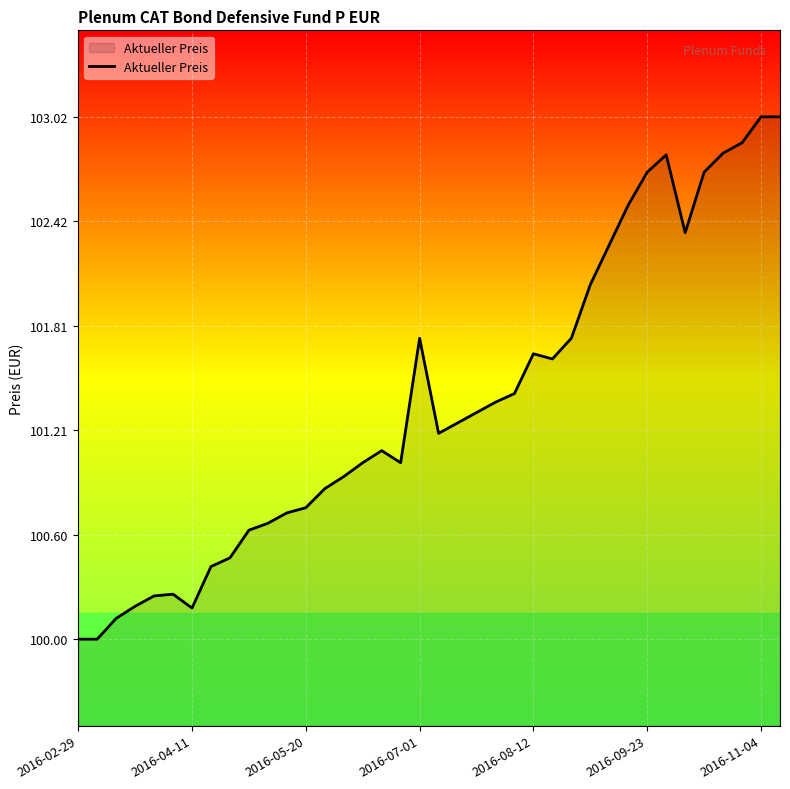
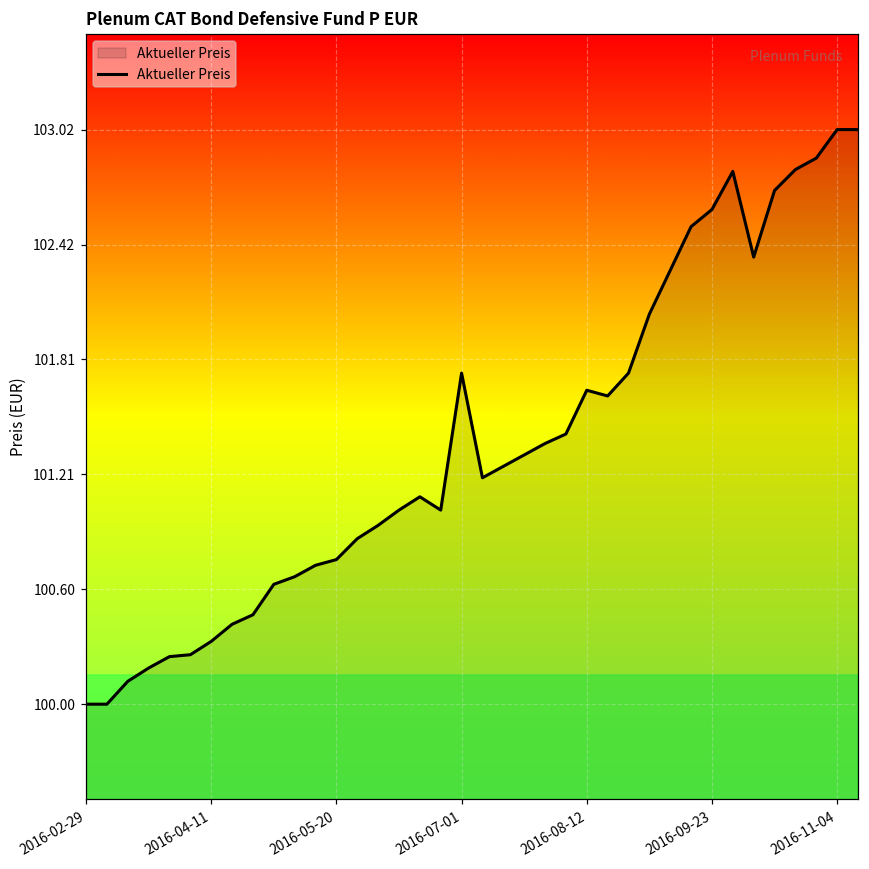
  {
-   "2016-04-11": 100.18,
+   "2016-04-11": 100.33,
    "2016-05-20": 100.76,
    "2016-07-01": 101.74,
    "2016-08-12": 101.65,
-   "2016-09-23": 102.7,
+   "2016-09-23": 102.6,
    "2016-11-04": 103.02
  }
